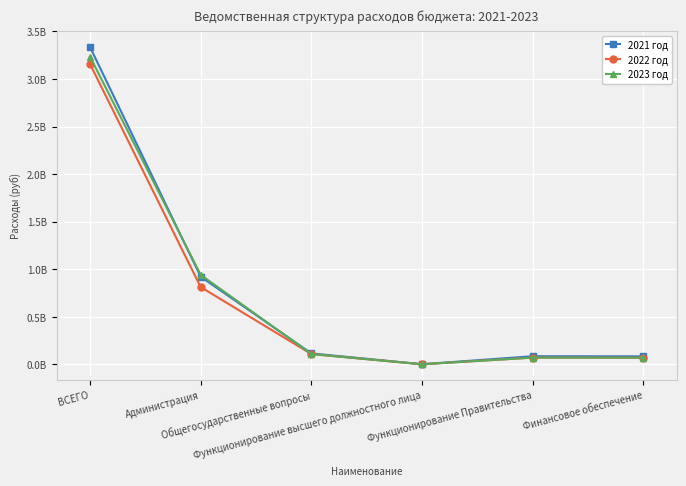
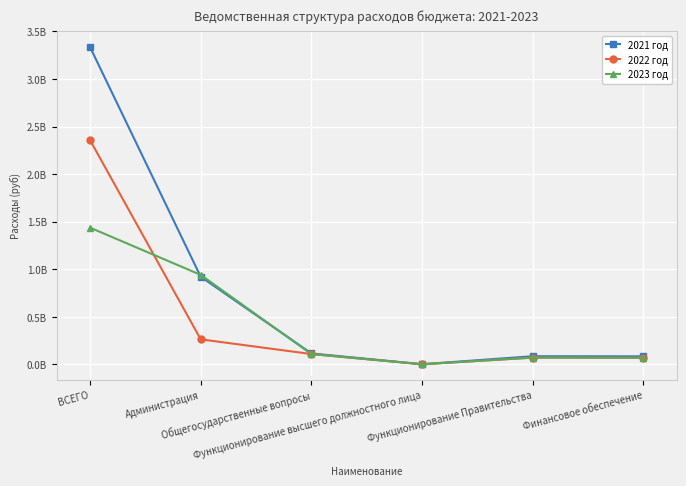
  {
    "2021 год": {
      "ВСЕГО": 3300000000
    },
    "2022 год": {
-     "ВСЕГО": 3200000000,
-     "Администрация": 800000000
+     "ВСЕГО": 2400000000,
+     "Администрация": 300000000
    },
    "2023 год": {
-     "ВСЕГО": 3200000000
+     "ВСЕГО": 1400000000
    }
  }
